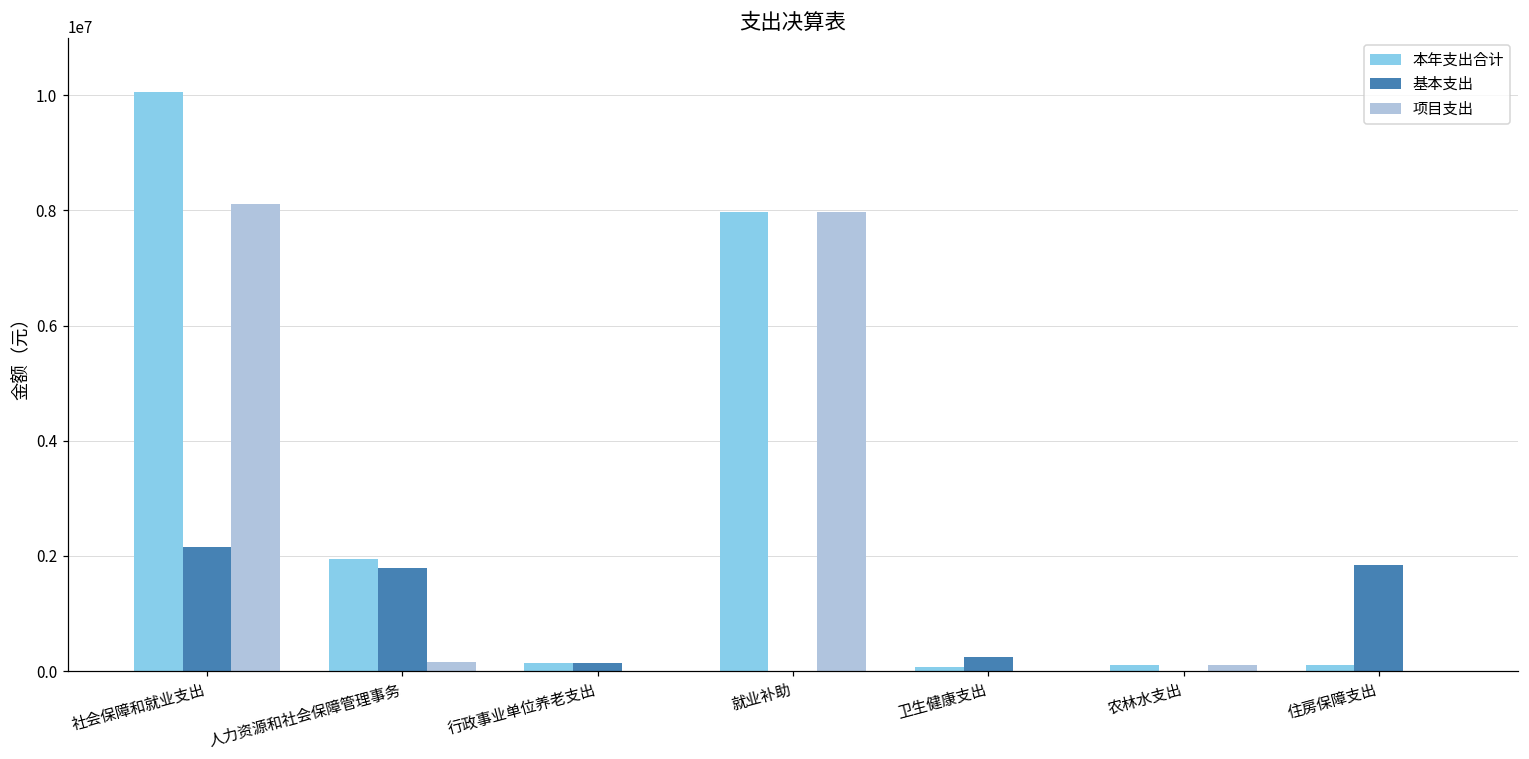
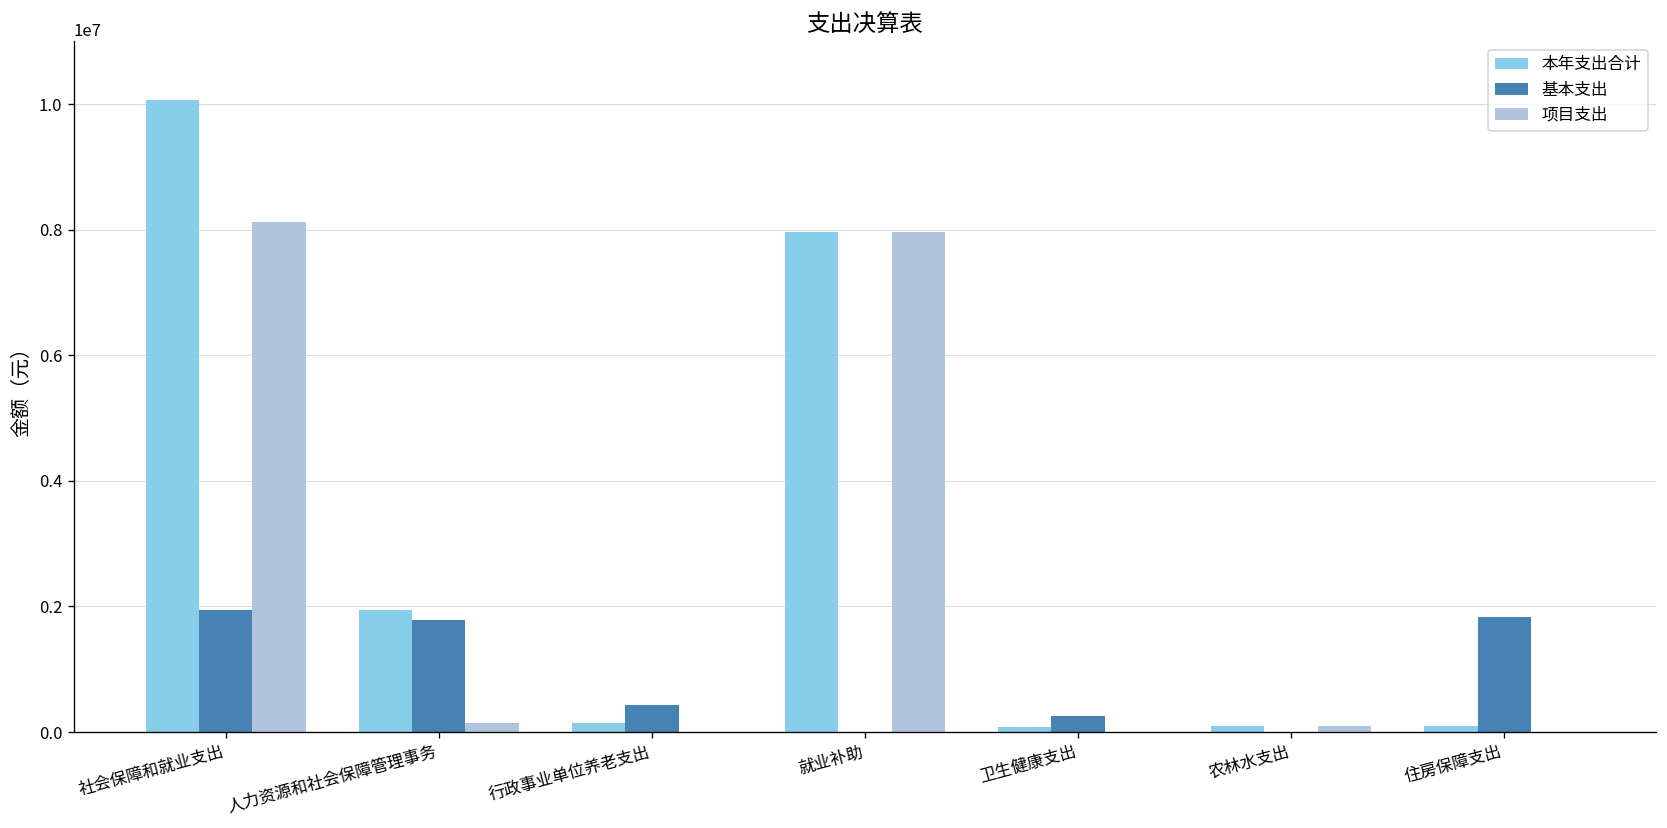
  {
    "基本支出": {
-     "社会保障和就业支出": 2200000,
+     "社会保障和就业支出": 1900000,
      "人力资源和社会保障管理事务": 1800000,
-     "行政事业单位养老支出": 100000,
+     "行政事业单位养老支出": 400000,
      "就业补助": 0,
      "卫生健康支出": 300000,
      "农林水支出": 0,
      "住房保障支出": 1800000
    }
  }
